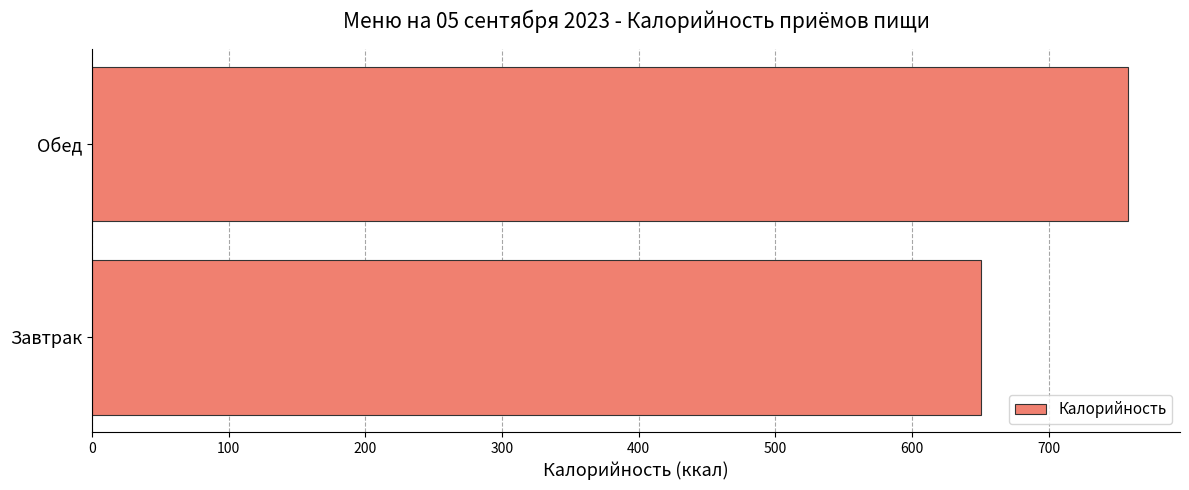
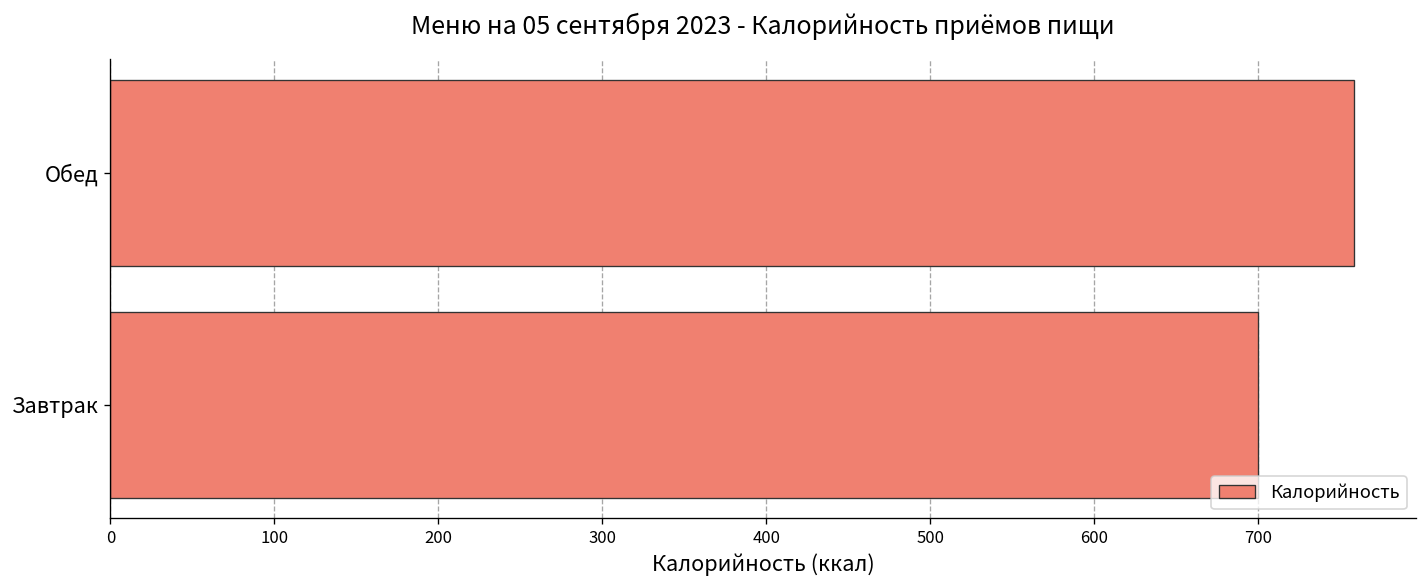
  {
    "Обед": 758,
-   "Завтрак": 651
+   "Завтрак": 700
  }
